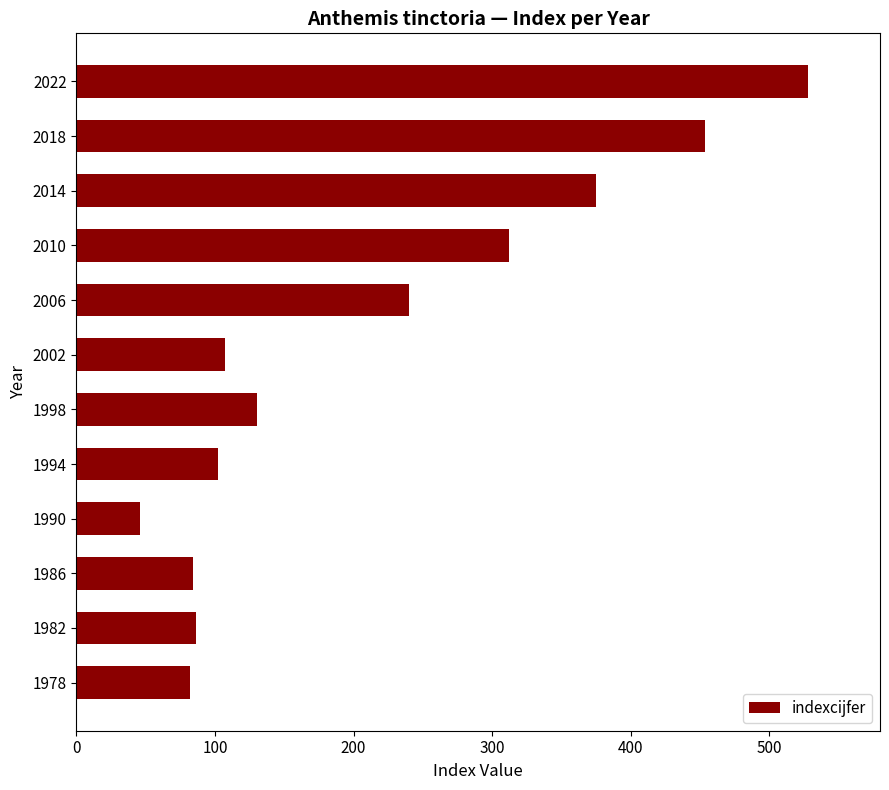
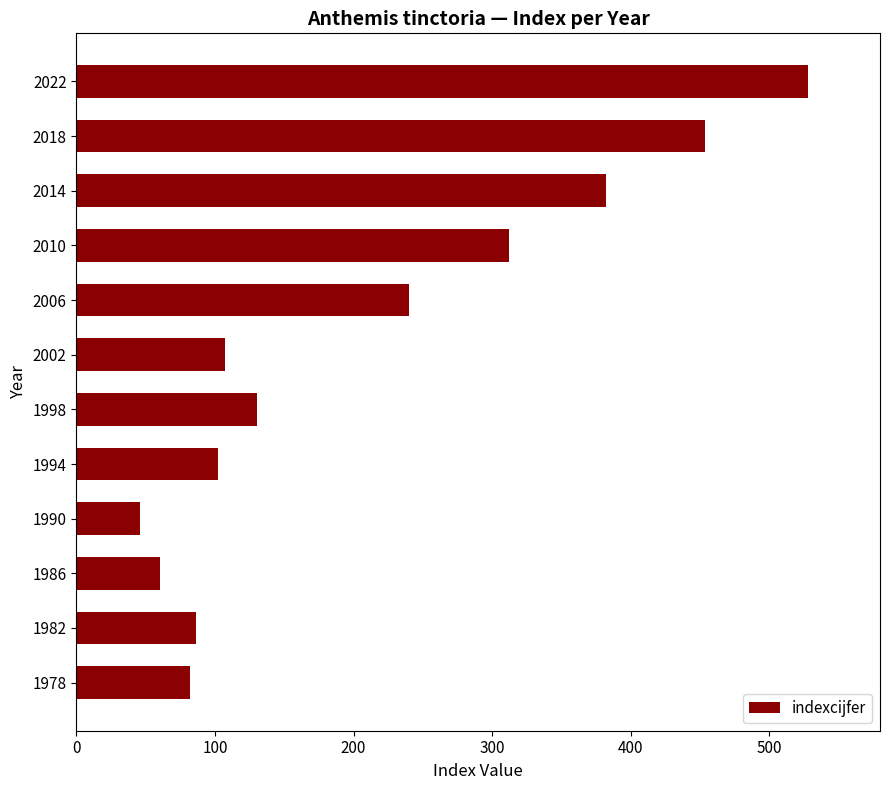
  {
    "2022": 528,
    "2018": 454,
-   "2014": 375,
+   "2014": 382,
    "2010": 312,
    "2006": 240,
    "2002": 107,
    "1998": 130,
    "1994": 102,
    "1990": 46,
-   "1986": 84,
+   "1986": 60,
    "1982": 86,
    "1978": 82
  }
